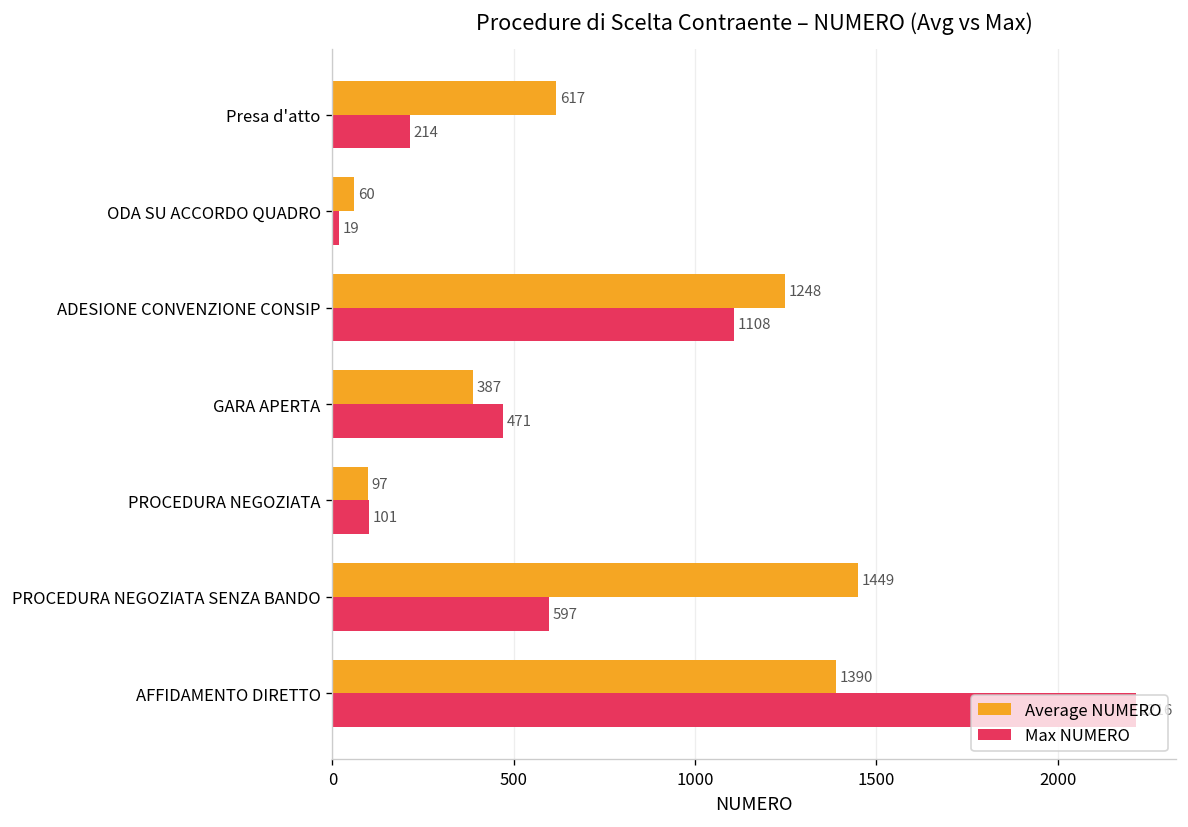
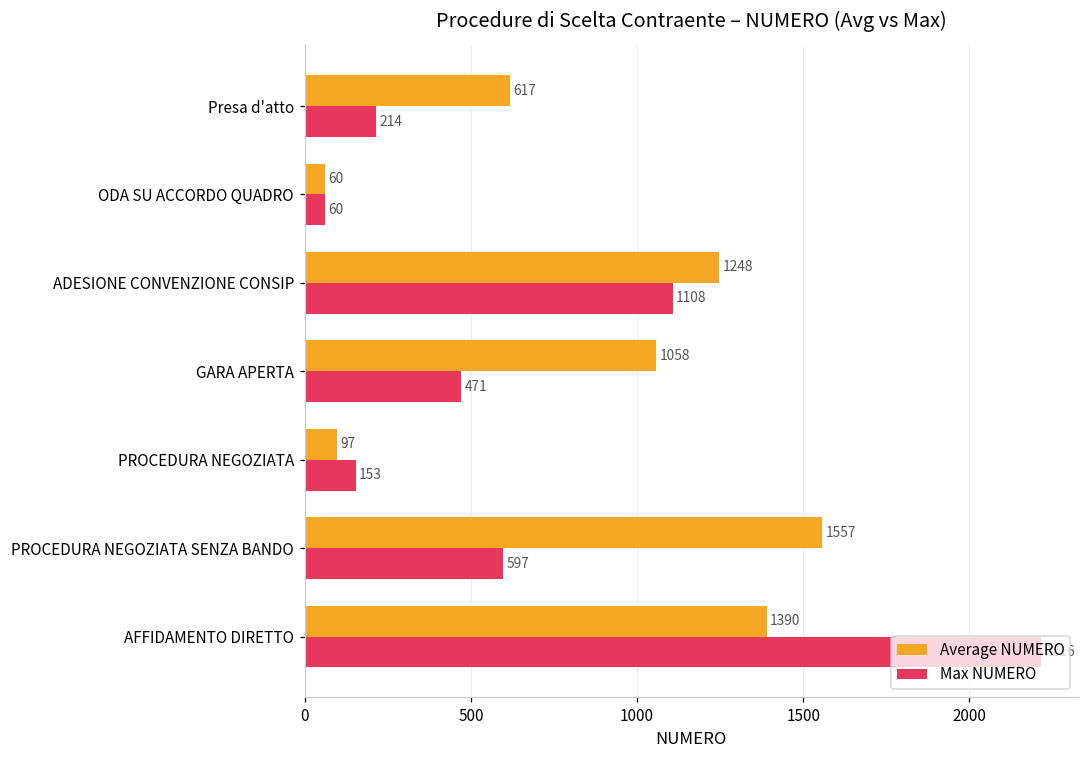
  {
    "Average NUMERO": {
      "Presa d'atto": 617,
      "ODA SU ACCORDO QUADRO": 60,
      "ADESIONE CONVENZIONE CONSIP": 1248,
-     "GARA APERTA": 387,
+     "GARA APERTA": 1058,
      "PROCEDURA NEGOZIATA": 97,
-     "PROCEDURA NEGOZIATA SENZA BANDO": 1449,
+     "PROCEDURA NEGOZIATA SENZA BANDO": 1557,
      "AFFIDAMENTO DIRETTO": 1390
    },
    "Max NUMERO": {
      "Presa d'atto": 214,
-     "ODA SU ACCORDO QUADRO": 19,
+     "ODA SU ACCORDO QUADRO": 60,
      "ADESIONE CONVENZIONE CONSIP": 1108,
      "GARA APERTA": 471,
-     "PROCEDURA NEGOZIATA": 101,
+     "PROCEDURA NEGOZIATA": 153,
      "PROCEDURA NEGOZIATA SENZA BANDO": 597
    }
  }
